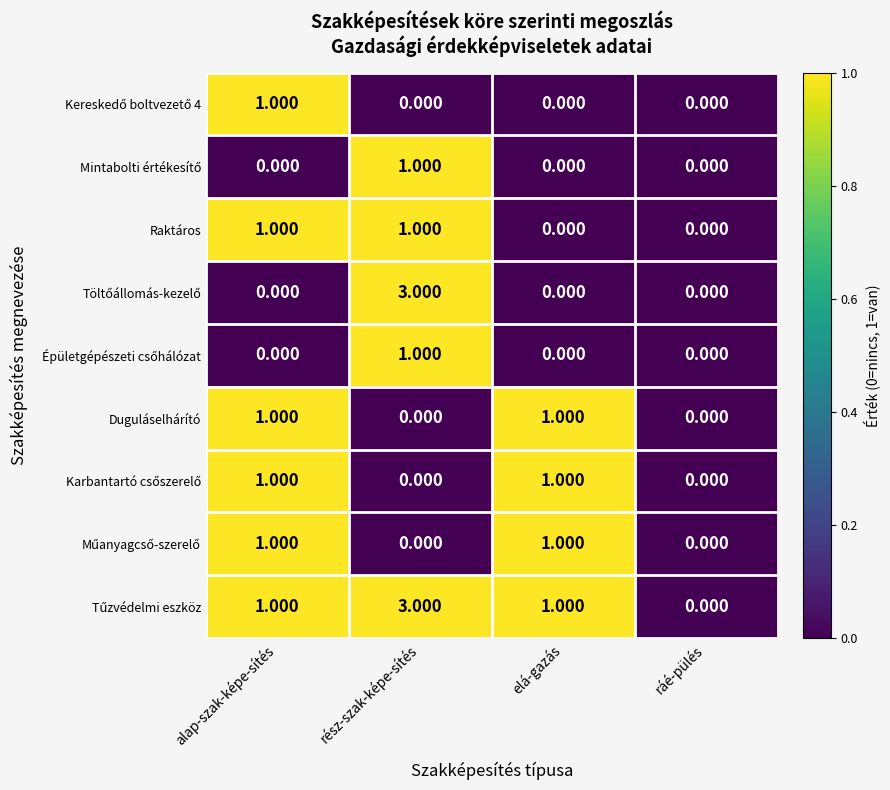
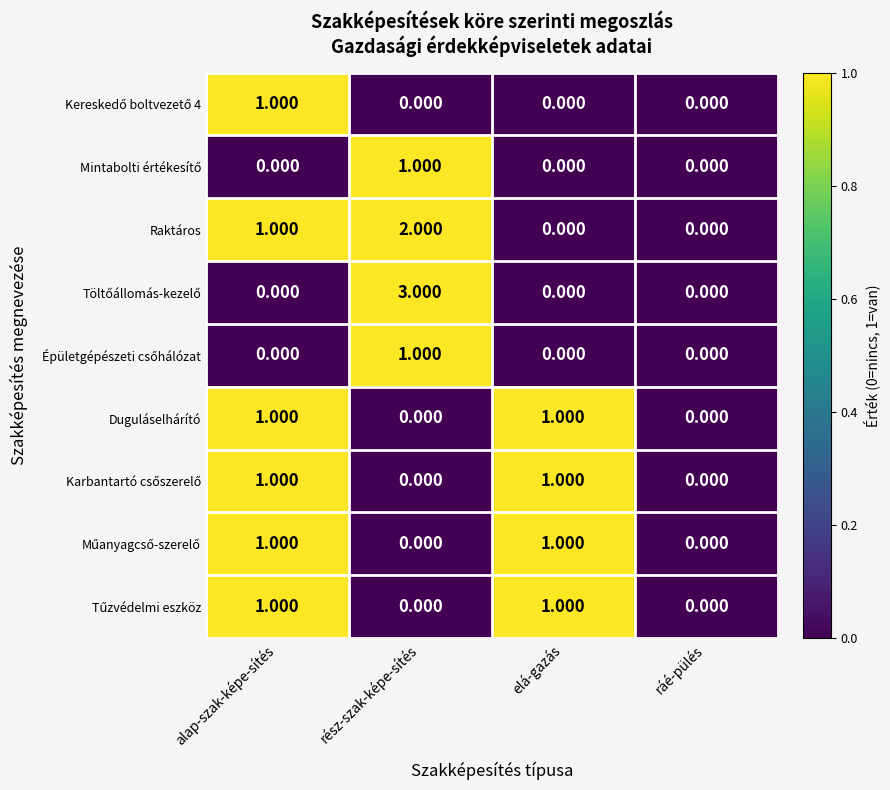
  {
    "Kereskedő boltvezető 4": {
      "alap-szak-képe-sítés": 1.000,
      "rész-szak-képe-sítés": 0.000,
      "elá-gazás": 0.000,
      "ráé-pülés": 0.000
    },
    "Mintabolti értékesítő": {
      "alap-szak-képe-sítés": 0.000,
      "rész-szak-képe-sítés": 1.000,
      "elá-gazás": 0.000,
      "ráé-pülés": 0.000
    },
    "Raktáros": {
      "alap-szak-képe-sítés": 1.000,
-     "rész-szak-képe-sítés": 1.000,
+     "rész-szak-képe-sítés": 2.000,
      "elá-gazás": 0.000,
      "ráé-pülés": 0.000
    },
    "Töltőállomás-kezelő": {
      "alap-szak-képe-sítés": 0.000,
      "rész-szak-képe-sítés": 3.000,
      "elá-gazás": 0.000,
      "ráé-pülés": 0.000
    },
    "Épületgépészeti csőhálózat": {
      "alap-szak-képe-sítés": 0.000,
      "rész-szak-képe-sítés": 1.000,
      "elá-gazás": 0.000,
      "ráé-pülés": 0.000
    },
    "Duguláselhárító": {
      "alap-szak-képe-sítés": 1.000,
      "rész-szak-képe-sítés": 0.000,
      "elá-gazás": 1.000,
      "ráé-pülés": 0.000
    },
    "Karbantartó csőszerelő": {
      "alap-szak-képe-sítés": 1.000,
      "rész-szak-képe-sítés": 0.000,
      "elá-gazás": 1.000,
      "ráé-pülés": 0.000
    },
    "Műanyagcső-szerelő": {
      "alap-szak-képe-sítés": 1.000,
      "rész-szak-képe-sítés": 0.000,
      "elá-gazás": 1.000,
      "ráé-pülés": 0.000
    },
    "Tűzvédelmi eszköz": {
      "alap-szak-képe-sítés": 1.000,
-     "rész-szak-képe-sítés": 3.000,
+     "rész-szak-képe-sítés": 0.000,
      "elá-gazás": 1.000,
      "ráé-pülés": 0.000
    }
  }
